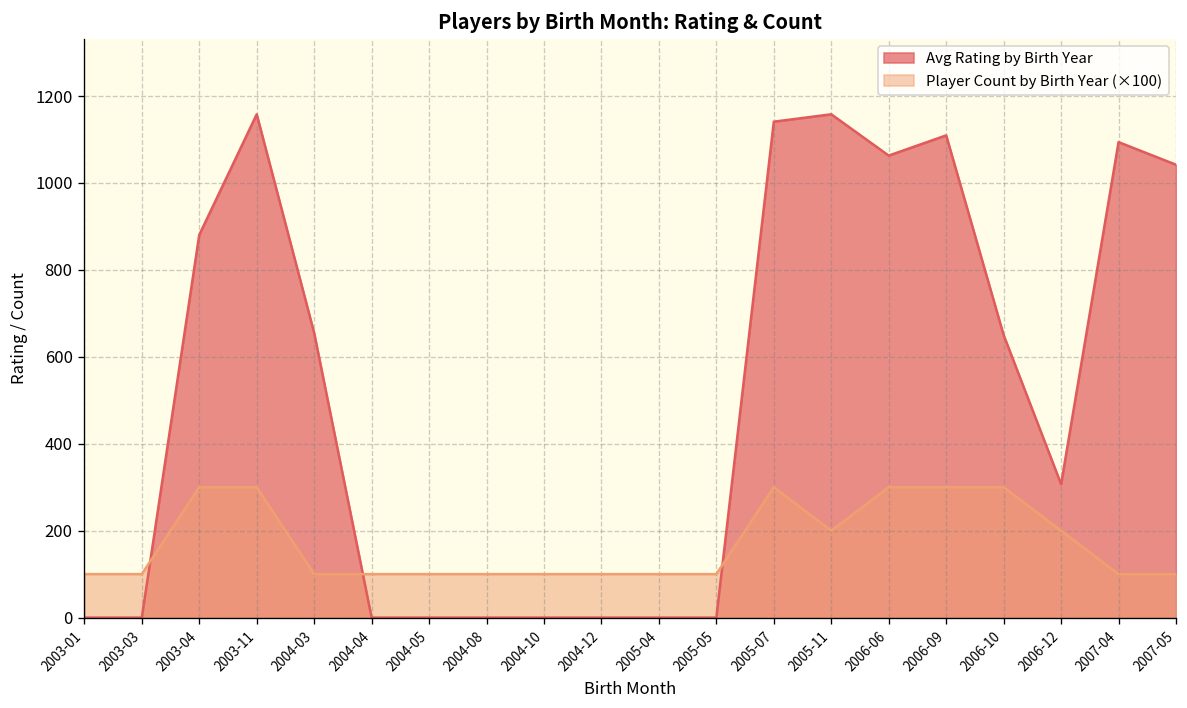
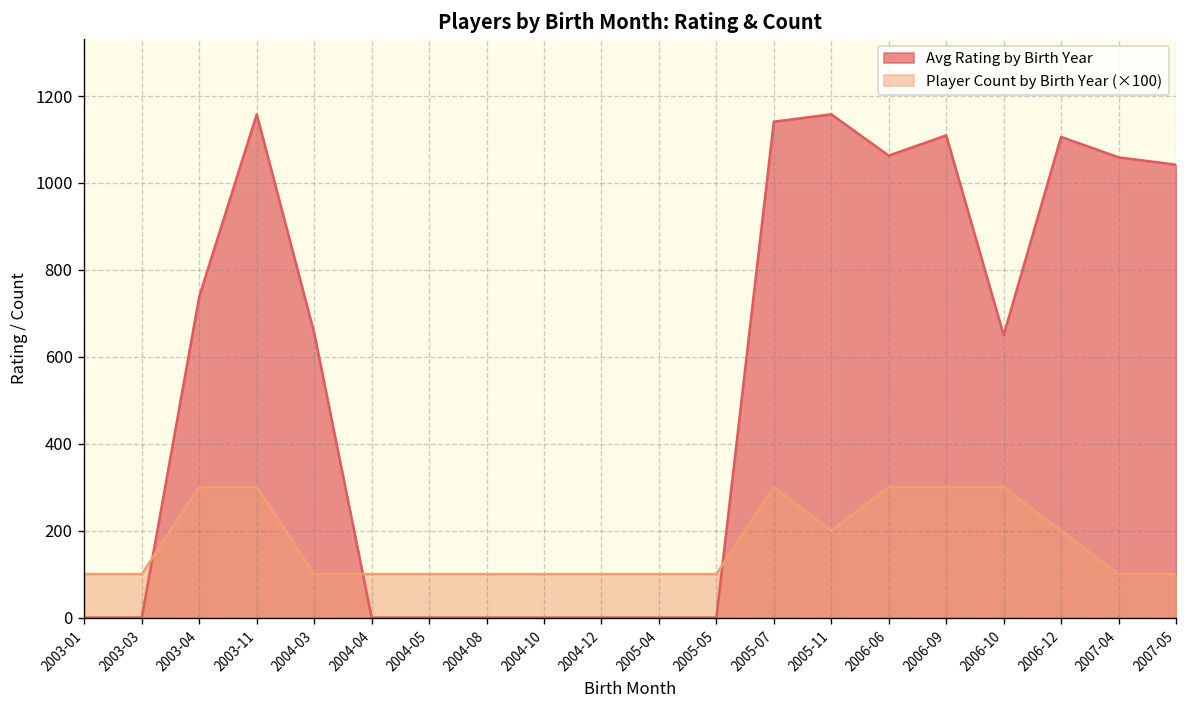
  {
    "Avg Rating by Birth Year": {
      "2003-01": 0,
      "2003-03": 0,
-     "2003-04": 880,
+     "2003-04": 740,
      "2003-11": 1160,
      "2004-03": 660,
      "2004-04": 0,
      "2004-05": 0,
      "2004-08": 0,
      "2004-10": 0,
      "2004-12": 0,
      "2005-04": 0,
      "2005-05": 0,
      "2005-07": 1140,
      "2005-11": 1160,
      "2006-06": 1060,
      "2006-09": 1110,
      "2006-10": 650,
-     "2006-12": 310,
-     "2007-04": 1090,
+     "2006-12": 1110,
+     "2007-04": 1060,
      "2007-05": 1040
    },
    "Player Count by Birth Year (×100)": {
      "2003-01": 100,
      "2003-03": 100,
      "2003-04": 300,
      "2003-11": 300,
      "2004-03": 100,
      "2004-04": 100,
      "2004-05": 100,
      "2004-08": 100,
      "2004-10": 100,
      "2004-12": 100,
      "2005-04": 100,
      "2005-05": 100,
      "2005-07": 300,
      "2005-11": 200,
      "2006-06": 300,
      "2006-09": 300,
      "2006-10": 300,
      "2006-12": 200,
      "2007-04": 100,
      "2007-05": 100
    }
  }
